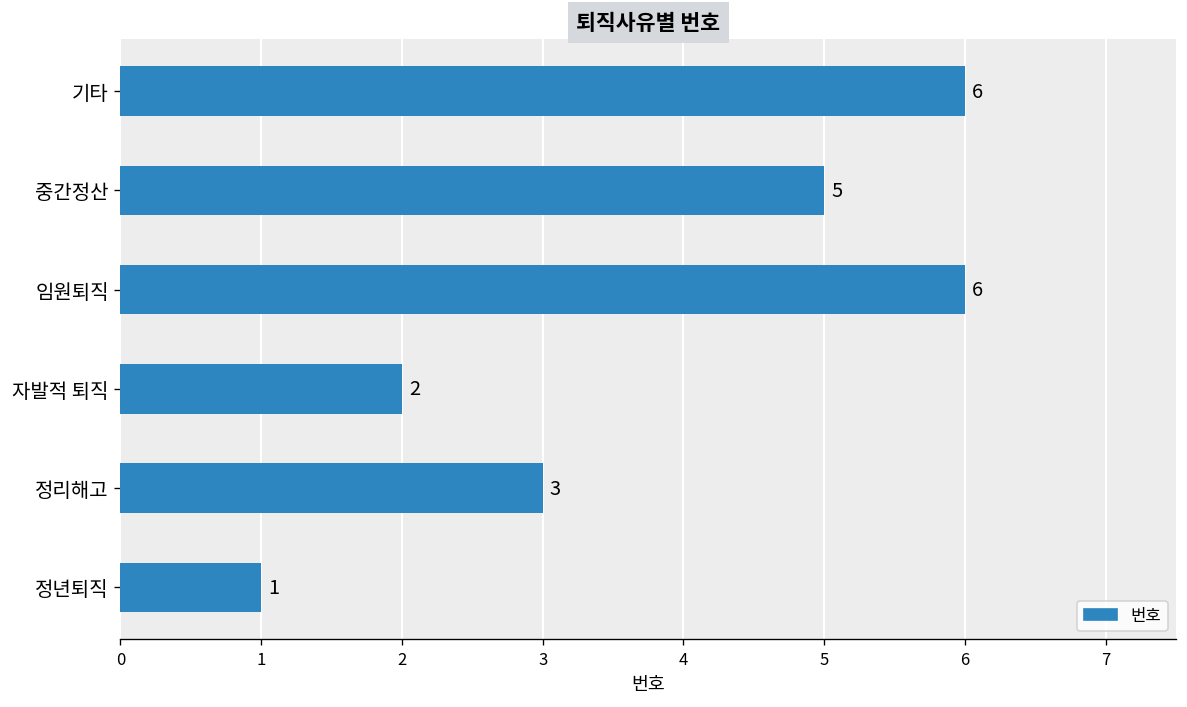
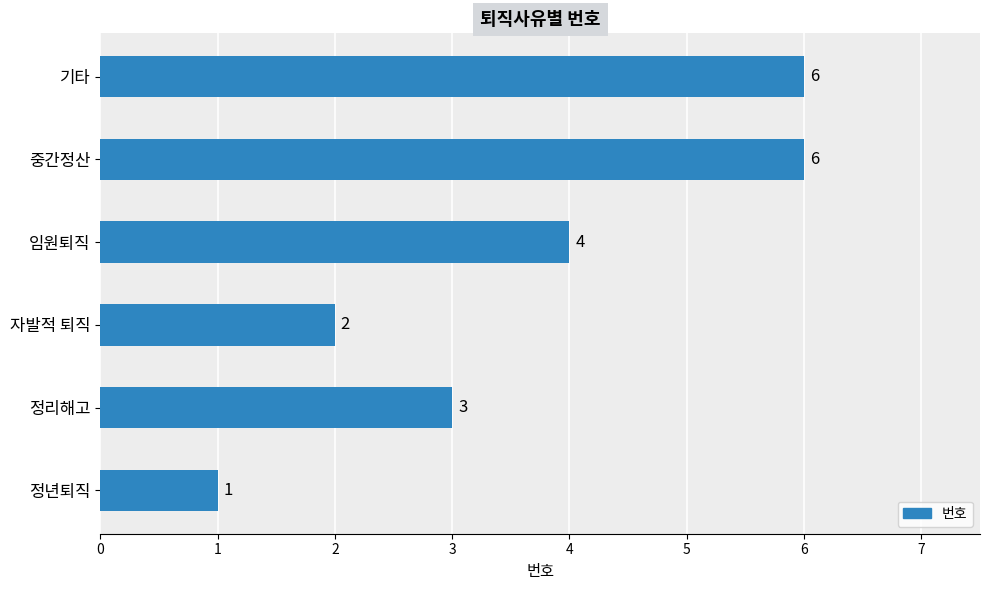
  {
    "기타": 6,
-   "중간정산": 5,
-   "임원퇴직": 6,
+   "중간정산": 6,
+   "임원퇴직": 4,
    "자발적 퇴직": 2,
    "정리해고": 3,
    "정년퇴직": 1
  }
